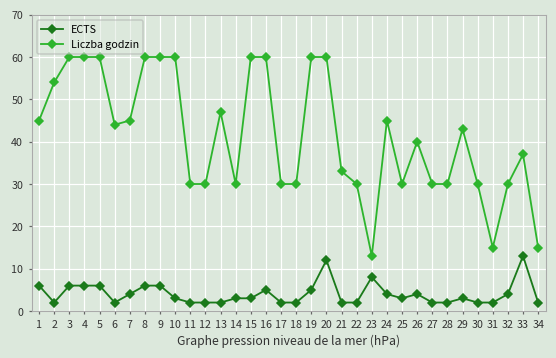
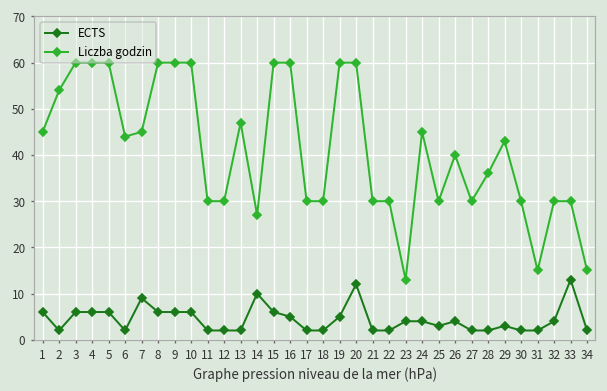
  {
    "ECTS": {
      "1": 6,
      "2": 2,
      "3": 6,
      "4": 6,
      "5": 6,
      "6": 2,
-     "7": 4,
+     "7": 9,
      "8": 6,
      "9": 6,
-     "10": 3,
+     "10": 6,
      "11": 2,
      "12": 2,
      "13": 2,
-     "14": 3,
-     "15": 3,
+     "14": 10,
+     "15": 6,
      "16": 5,
      "17": 2,
      "18": 2,
      "19": 5,
      "20": 12,
      "21": 2,
      "22": 2,
-     "23": 8,
+     "23": 4,
      "24": 4,
      "25": 3,
      "26": 4,
      "27": 2,
      "28": 2,
      "29": 3,
      "30": 2,
      "31": 2,
      "32": 4,
      "33": 13,
      "34": 2
    },
    "Liczba godzin": {
      "1": 45,
      "2": 54,
      "3": 60,
      "4": 60,
      "5": 60,
      "6": 44,
      "7": 45,
      "8": 60,
      "9": 60,
      "10": 60,
      "11": 30,
      "12": 30,
      "13": 47,
-     "14": 30,
+     "14": 27,
      "15": 60,
      "16": 60,
      "17": 30,
      "18": 30,
      "19": 60,
      "20": 60,
-     "21": 33,
+     "21": 30,
      "22": 30,
      "23": 13,
      "24": 45,
      "25": 30,
      "26": 40,
      "27": 30,
-     "28": 30,
+     "28": 36,
      "29": 43,
      "30": 30,
      "31": 15,
      "32": 30,
-     "33": 37,
+     "33": 30,
      "34": 15
    }
  }
